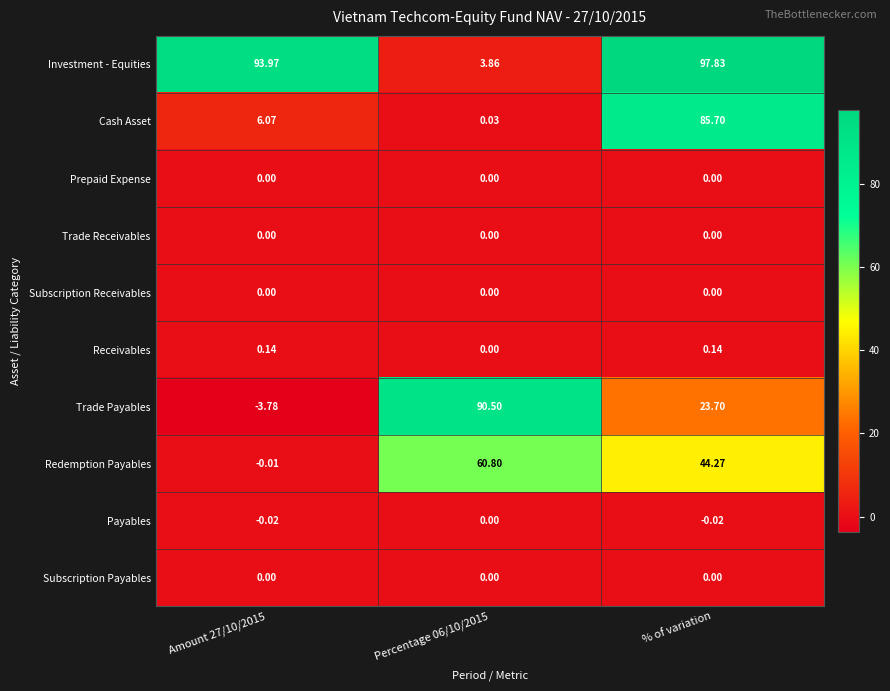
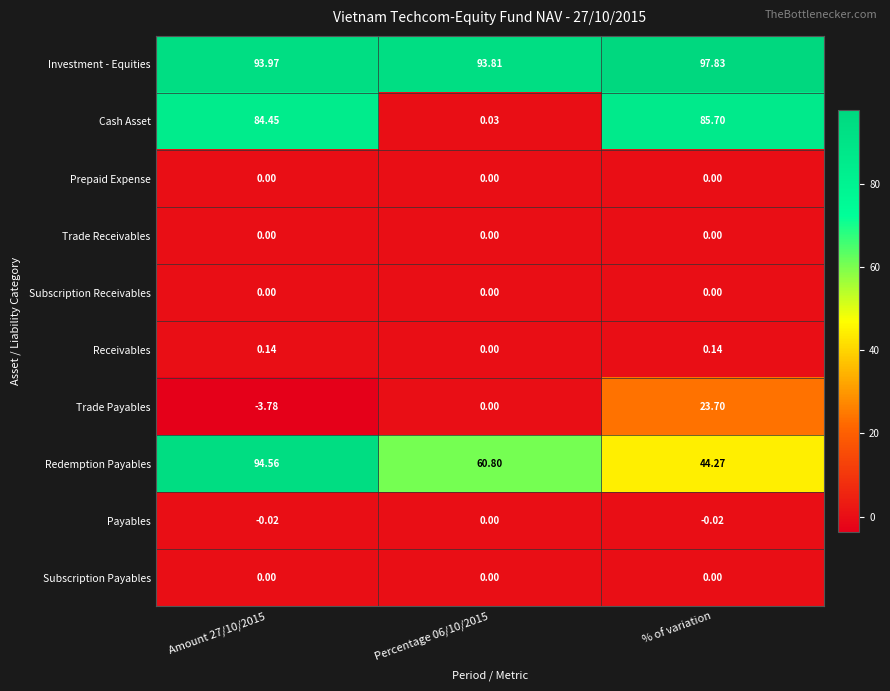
  {
    "Investment - Equities": {
      "Amount 27/10/2015": 93.97,
-     "Percentage 06/10/2015": 3.86,
+     "Percentage 06/10/2015": 93.81,
      "% of variation": 97.83
    },
    "Cash Asset": {
-     "Amount 27/10/2015": 6.07,
+     "Amount 27/10/2015": 84.45,
      "Percentage 06/10/2015": 0.03,
      "% of variation": 85.70
    },
    "Prepaid Expense": {
      "Amount 27/10/2015": 0.00,
      "Percentage 06/10/2015": 0.00,
      "% of variation": 0.00
    },
    "Trade Receivables": {
      "Amount 27/10/2015": 0.00,
      "Percentage 06/10/2015": 0.00,
      "% of variation": 0.00
    },
    "Subscription Receivables": {
      "Amount 27/10/2015": 0.00,
      "Percentage 06/10/2015": 0.00,
      "% of variation": 0.00
    },
    "Receivables": {
      "Amount 27/10/2015": 0.14,
      "Percentage 06/10/2015": 0.00,
      "% of variation": 0.14
    },
    "Trade Payables": {
      "Amount 27/10/2015": -3.78,
-     "Percentage 06/10/2015": 90.50,
+     "Percentage 06/10/2015": 0.00,
      "% of variation": 23.70
    },
    "Redemption Payables": {
-     "Amount 27/10/2015": -0.01,
+     "Amount 27/10/2015": 94.56,
      "Percentage 06/10/2015": 60.80,
      "% of variation": 44.27
    },
    "Payables": {
      "Amount 27/10/2015": -0.02,
      "Percentage 06/10/2015": 0.00,
      "% of variation": -0.02
    },
    "Subscription Payables": {
      "Amount 27/10/2015": 0.00,
      "Percentage 06/10/2015": 0.00,
      "% of variation": 0.00
    }
  }
